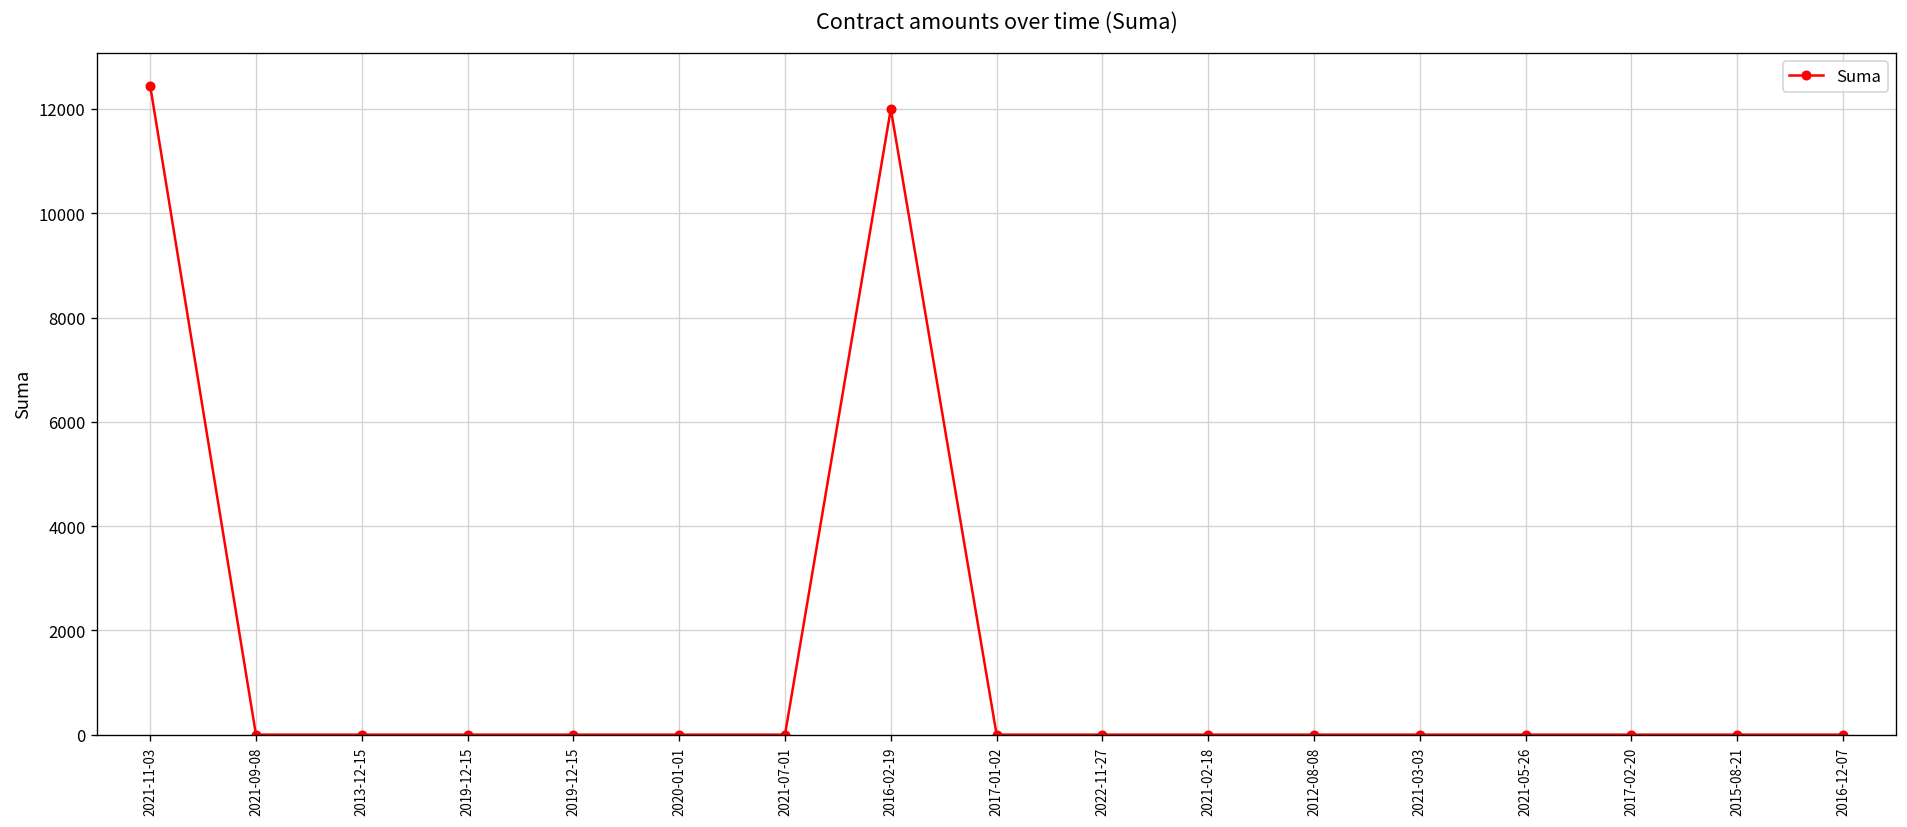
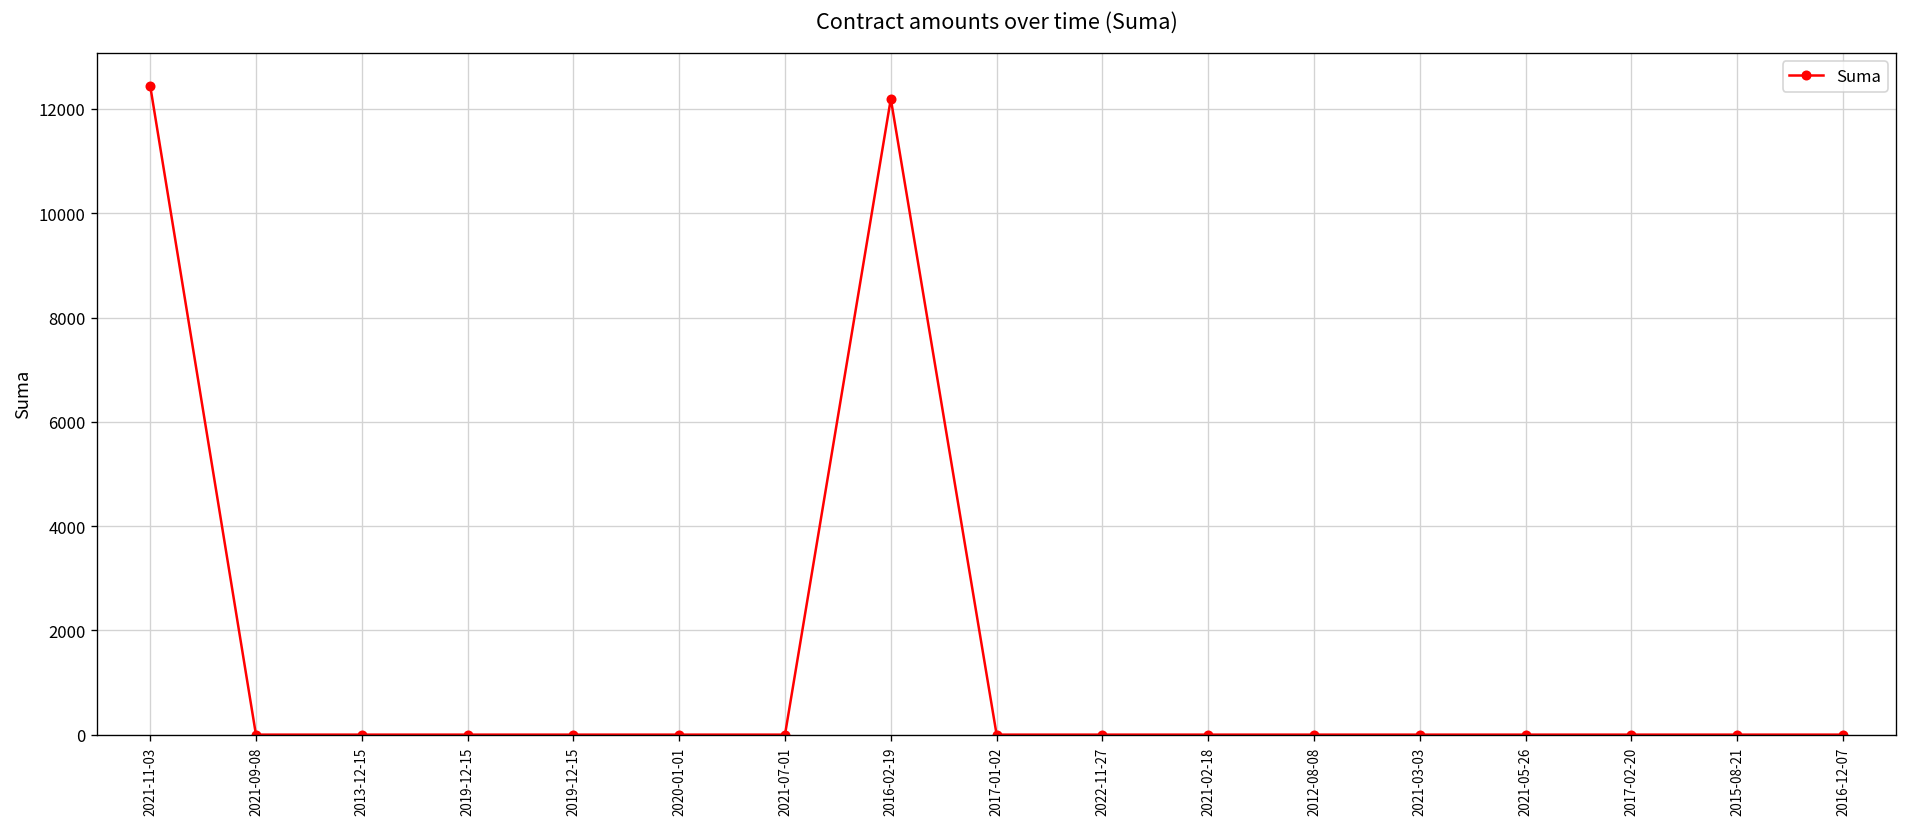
  {
    "2021-11-03": 12500,
    "2021-09-08": 0,
    "2013-12-15": 0,
    "2020-01-01": 0,
    "2021-07-01": 0,
-   "2016-02-19": 12000,
+   "2016-02-19": 12200,
    "2017-01-02": 0,
    "2022-11-27": 0,
    "2021-02-18": 0,
    "2012-08-08": 0,
    "2021-03-03": 0,
    "2021-05-26": 0,
    "2017-02-20": 0,
    "2015-08-21": 0,
    "2016-12-07": 0
  }
